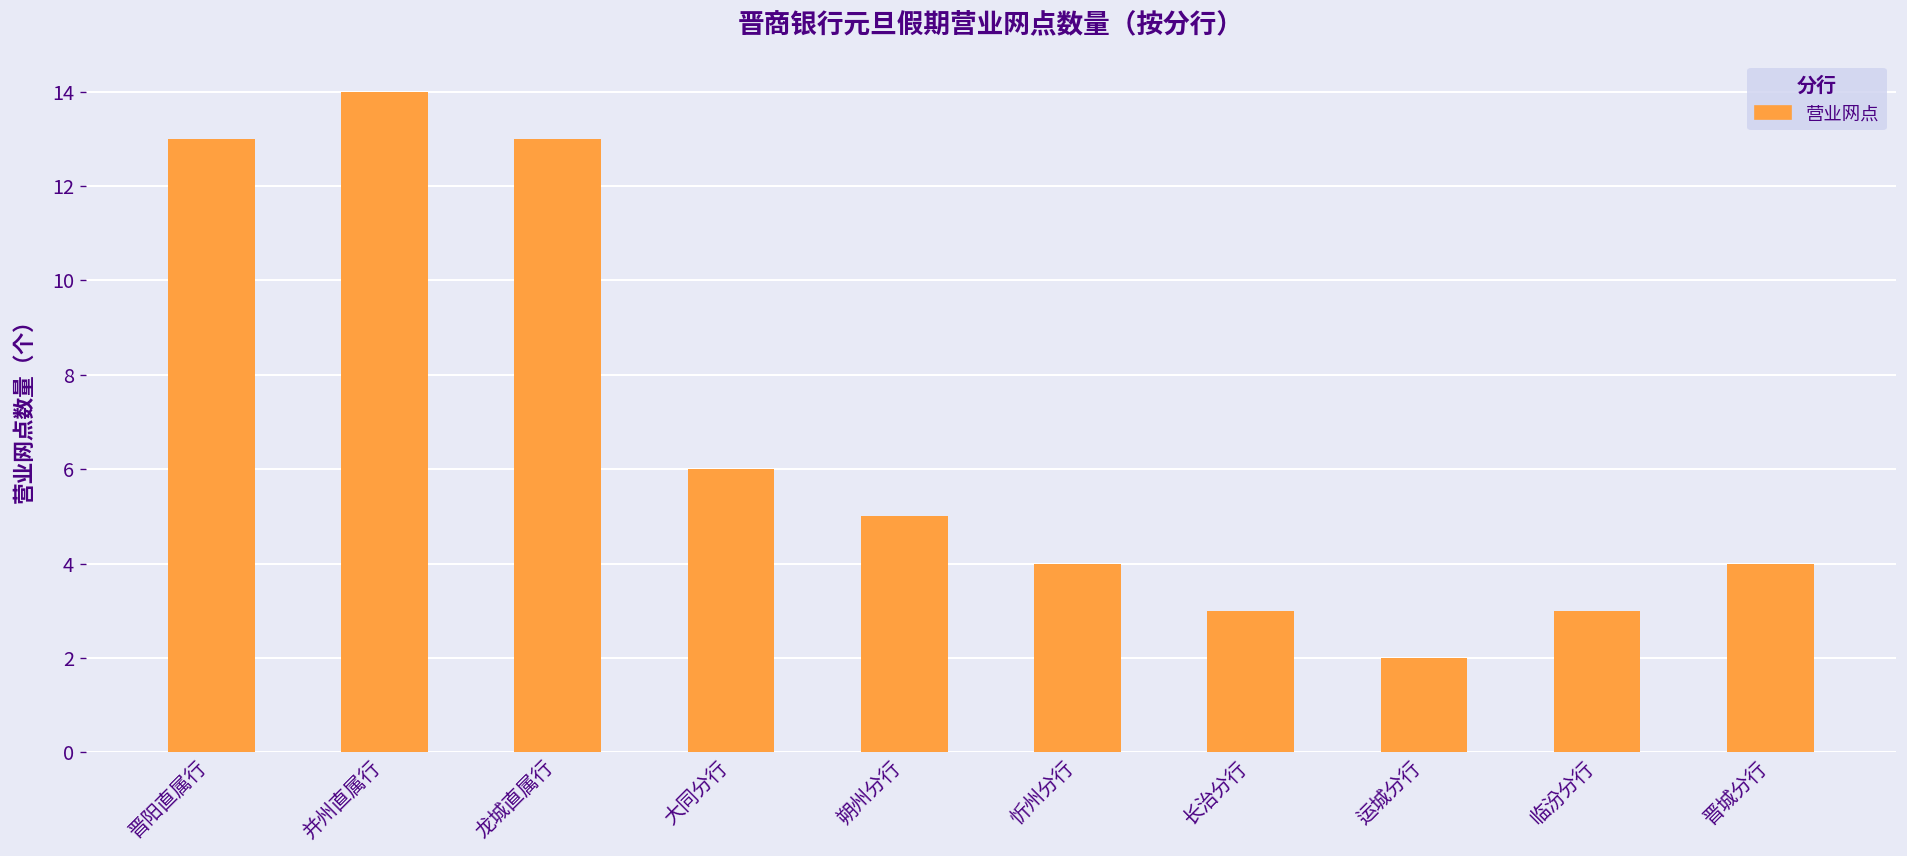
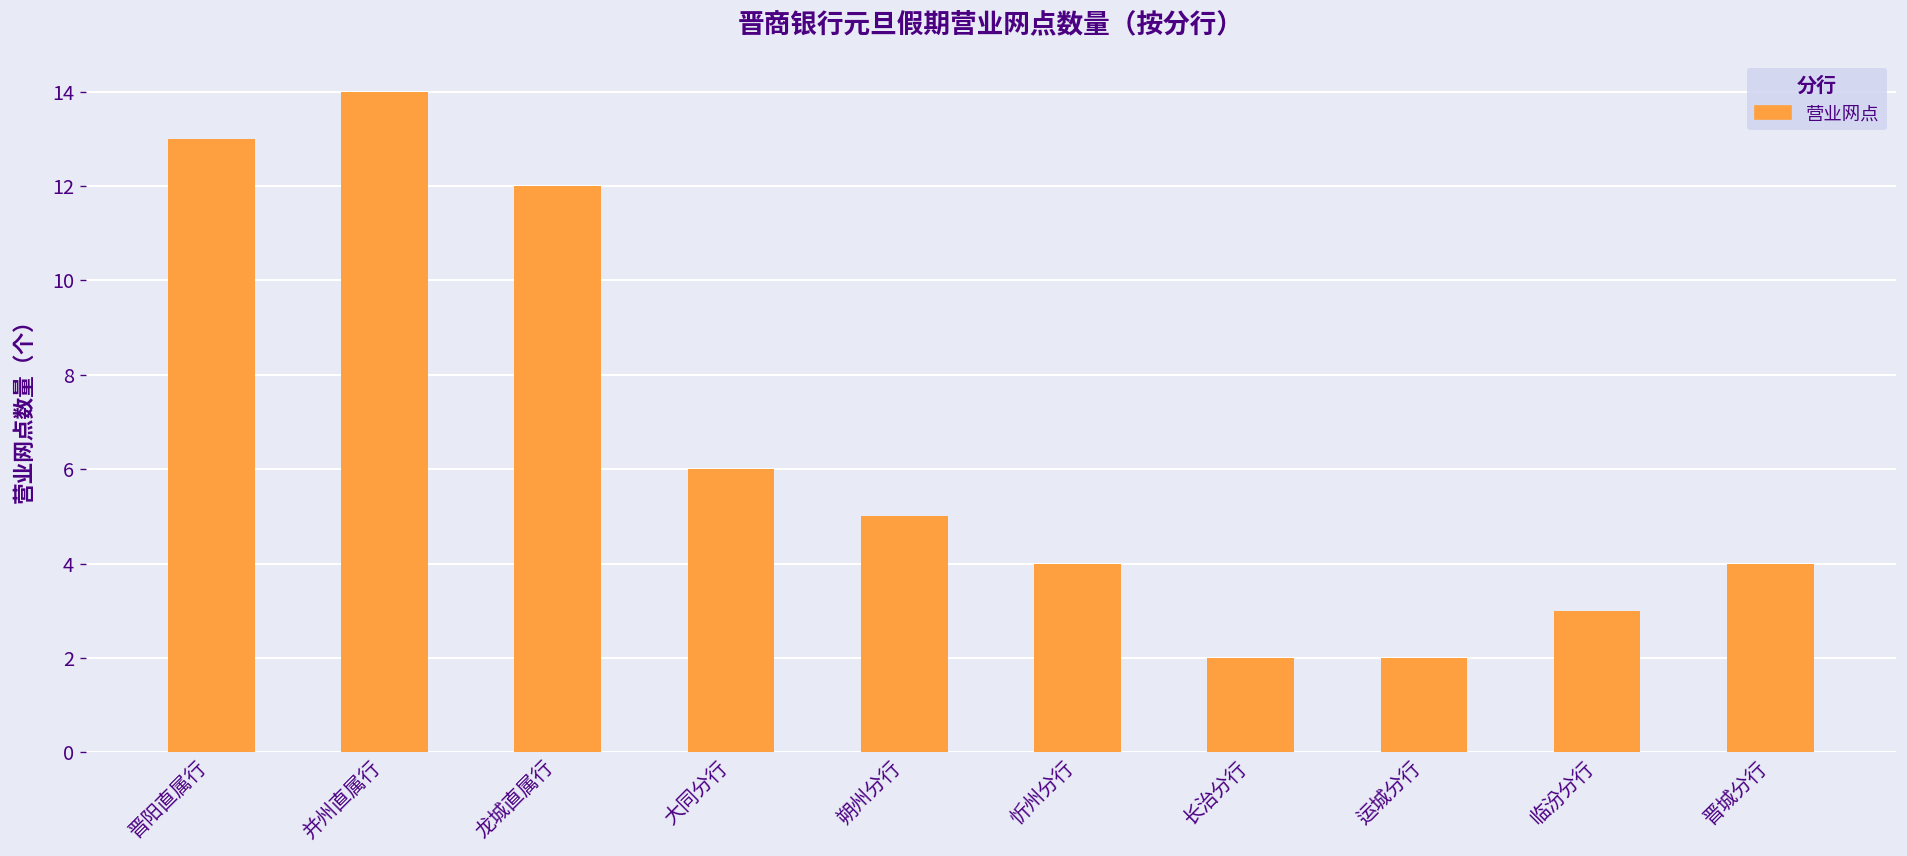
  {
    "晋阳直属行": 13,
    "并州直属行": 14,
-   "龙城直属行": 13,
+   "龙城直属行": 12,
    "大同分行": 6,
    "朔州分行": 5,
    "忻州分行": 4,
-   "长治分行": 3,
+   "长治分行": 2,
    "运城分行": 2,
    "临汾分行": 3,
    "晋城分行": 4
  }
